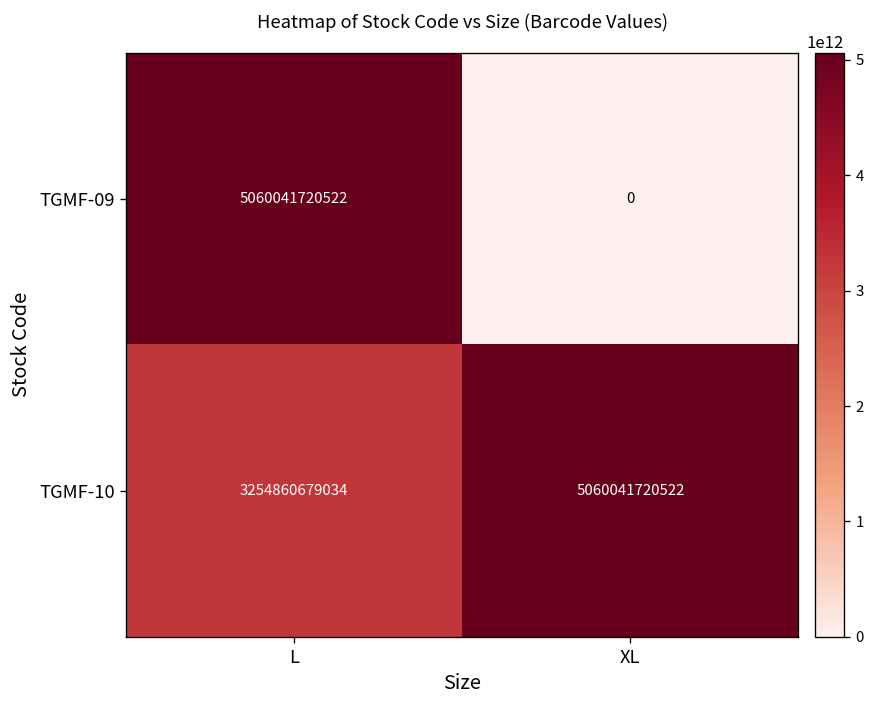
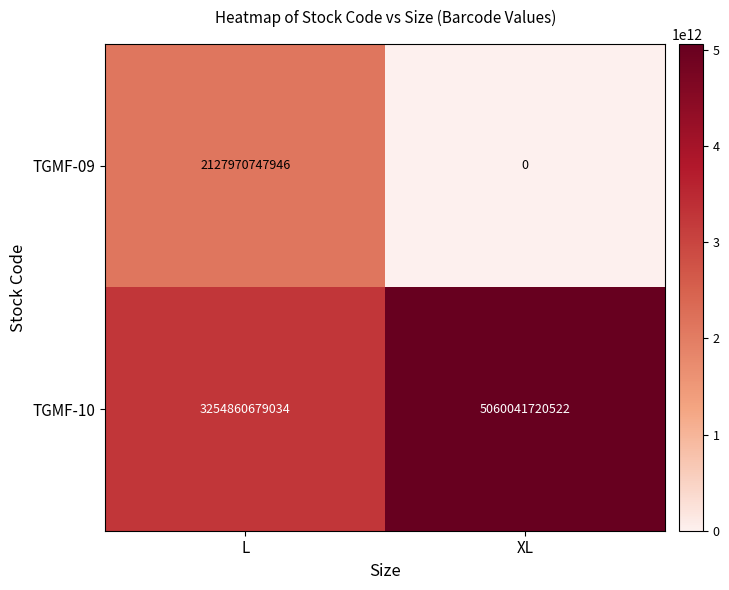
  {
    "TGMF-09": {
-     "L": 5060041720522,
+     "L": 2127970747946,
      "XL": 0
    },
    "TGMF-10": {
      "L": 3254860679034,
      "XL": 5060041720522
    }
  }
